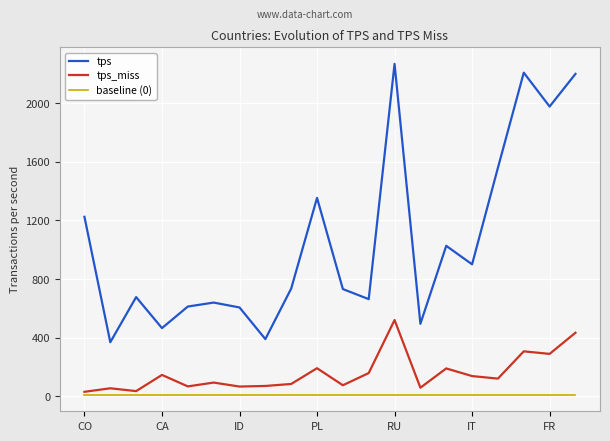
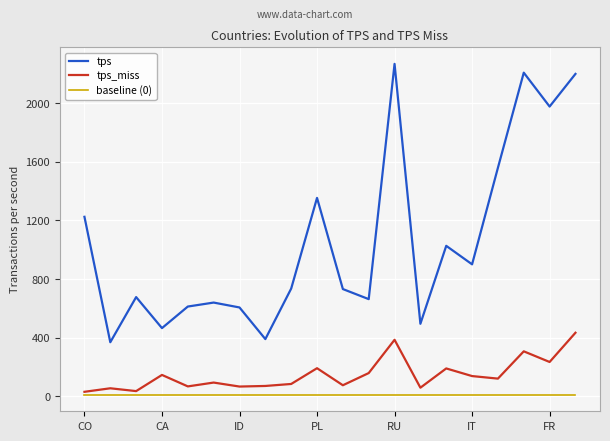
  {
    "tps": {
      "CO": 1220,
      "RU": 2270,
      "FR": 1980
    },
    "tps_miss": {
      "CO": 30,
-     "RU": 520,
-     "FR": 290
+     "RU": 390,
+     "FR": 230
    },
    "baseline (0)": {
      "CO": 10,
      "RU": 10,
      "FR": 10
    }
  }
